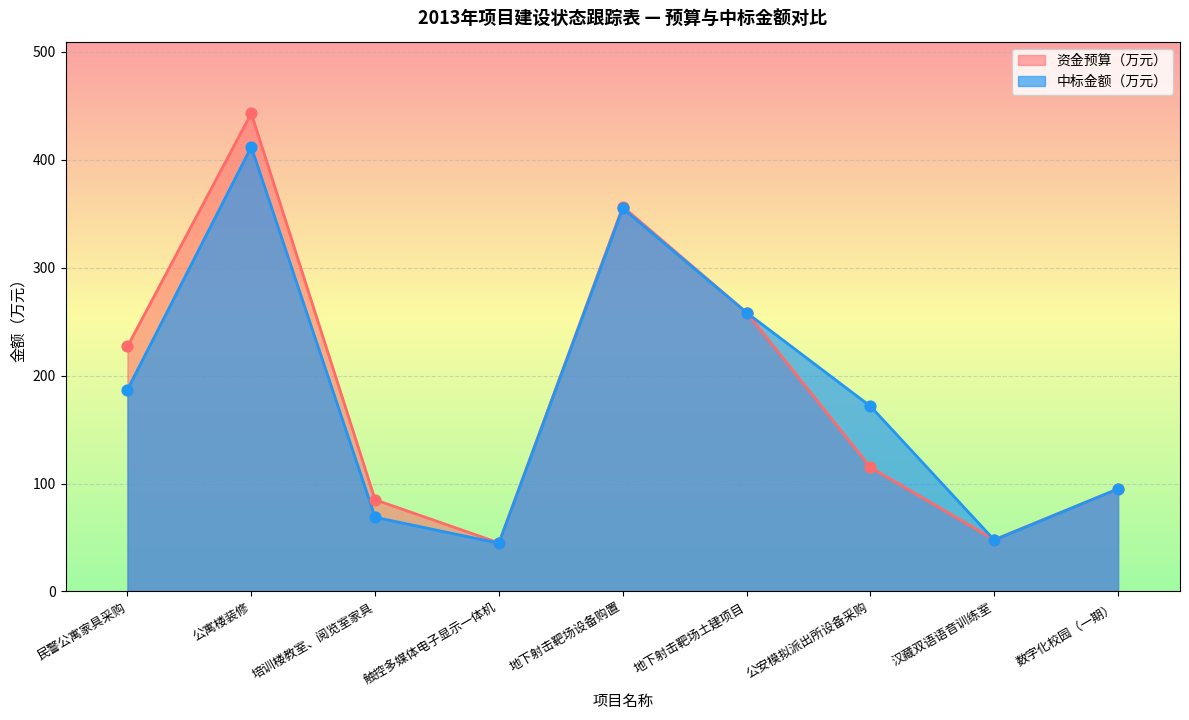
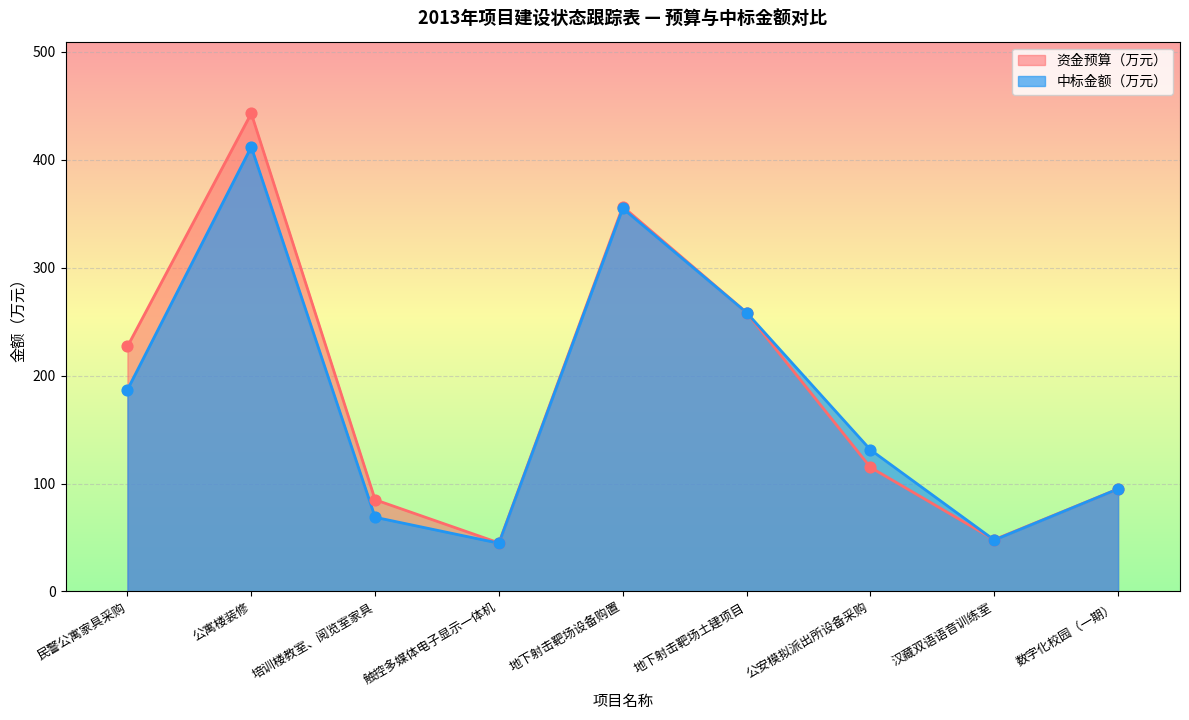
  {
    "资金预算（万元）": {
      "民警公寓家具采购": 227,
      "公寓楼装修": 443,
      "培训楼教室、阅览室家具": 85,
      "公安模拟派出所设备采购": 115
    },
    "中标金额（万元）": {
      "民警公寓家具采购": 187,
      "公寓楼装修": 412,
      "培训楼教室、阅览室家具": 69,
-     "公安模拟派出所设备采购": 172
+     "公安模拟派出所设备采购": 131
    }
  }
